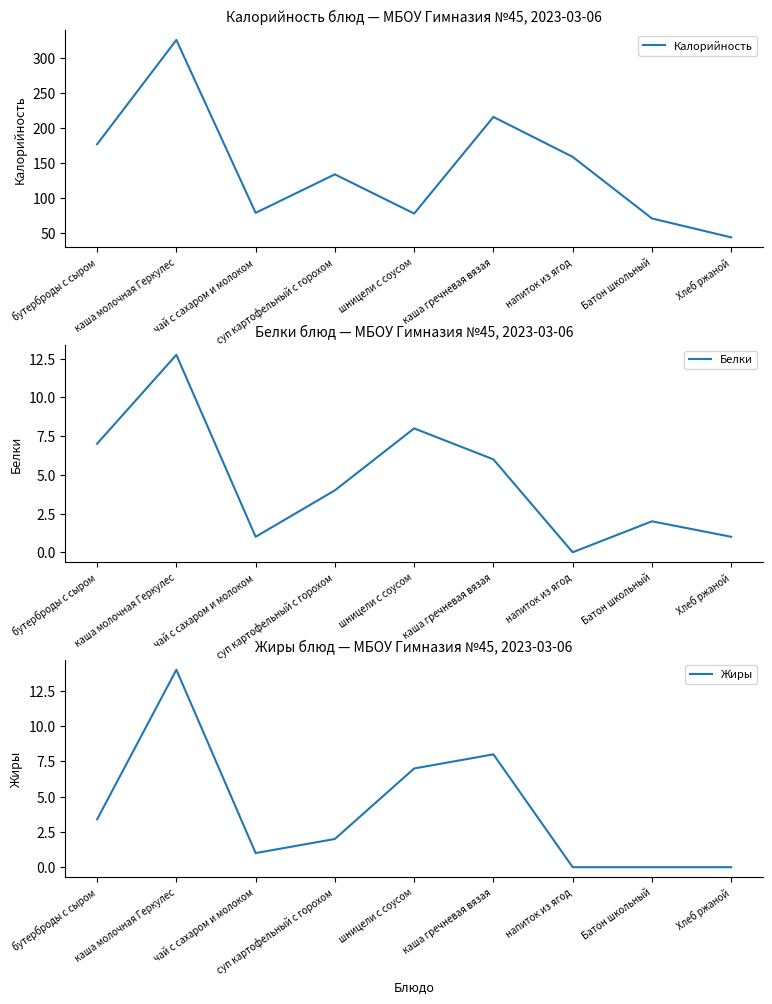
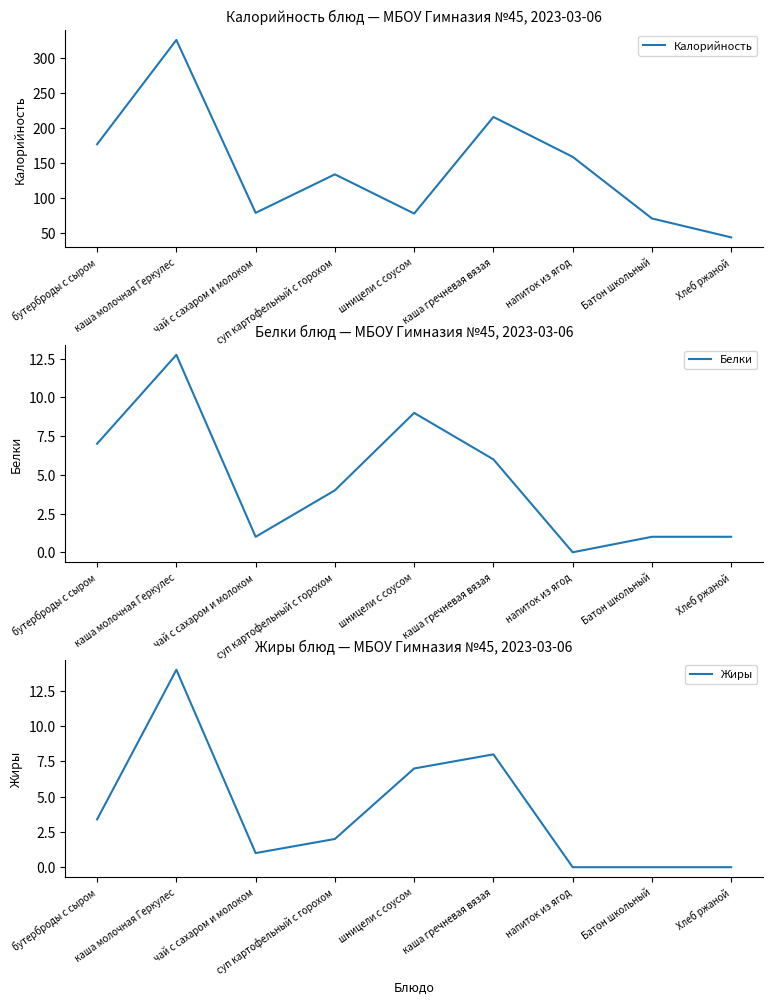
  {
    "Калорийность блюд — МБОУ Гимназия №45, 2023-03-06": {
      "бутерброды с сыром": 180,
      "каша молочная Геркулес": 330,
      "чай с сахаром и молоком": 80,
      "суп картофельный с горохом": 130,
      "шницели с соусом": 80,
      "каша гречневая вязая": 220,
      "напиток из ягод": 160,
      "Батон школьный": 70,
      "Хлеб ржаной": 40
    },
    "Белки блюд — МБОУ Гимназия №45, 2023-03-06": {
      "бутерброды с сыром": 7,
      "каша молочная Геркулес": 12.8,
      "чай с сахаром и молоком": 1,
      "суп картофельный с горохом": 4,
-     "шницели с соусом": 8,
+     "шницели с соусом": 9,
      "каша гречневая вязая": 6,
      "напиток из ягод": 0,
-     "Батон школьный": 2,
+     "Батон школьный": 1,
      "Хлеб ржаной": 1
    },
    "Жиры блюд — МБОУ Гимназия №45, 2023-03-06": {
      "бутерброды с сыром": 3.4,
      "каша молочная Геркулес": 14.0,
      "чай с сахаром и молоком": 1.0,
      "суп картофельный с горохом": 2.0,
      "шницели с соусом": 7.0,
      "каша гречневая вязая": 8.0,
      "напиток из ягод": 0.0,
      "Батон школьный": 0.0,
      "Хлеб ржаной": 0.0
    }
  }
